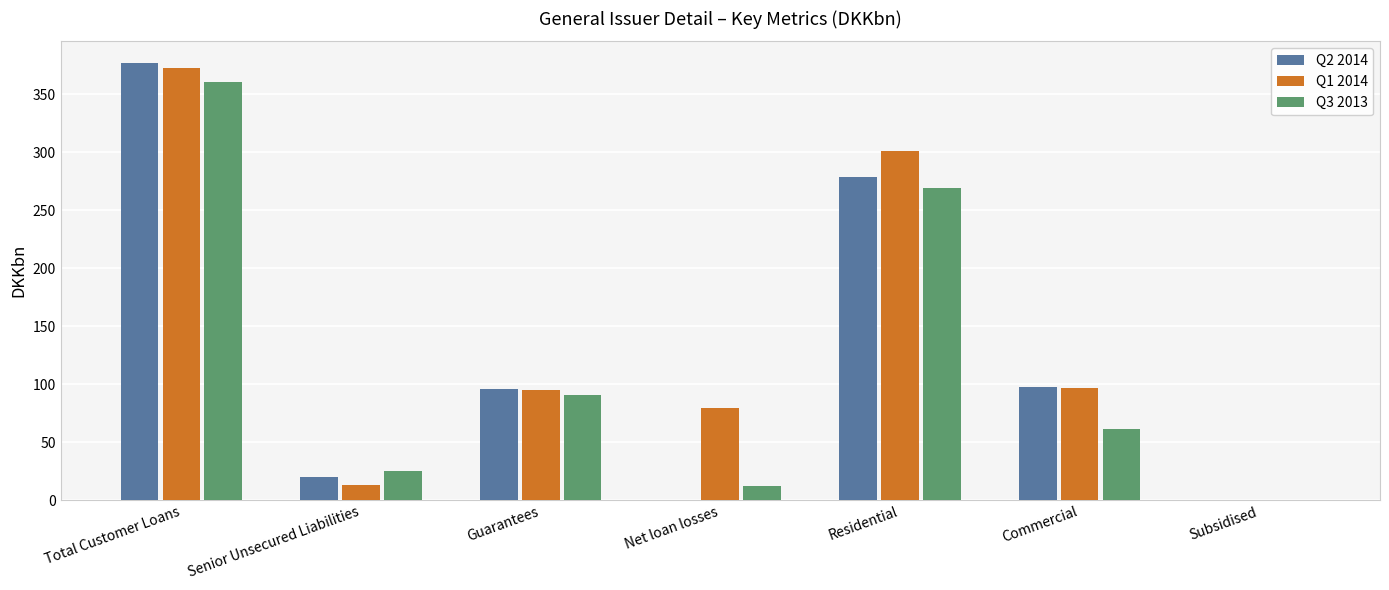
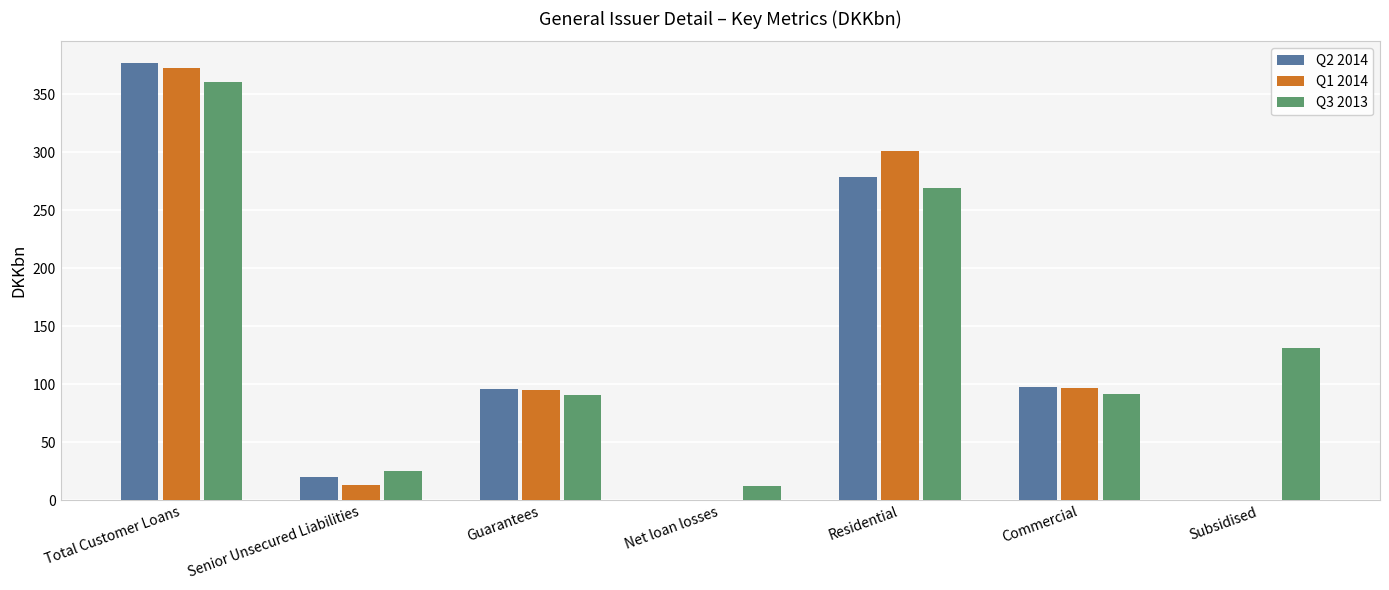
  {
    "Q2 2014": {
      "Total Customer Loans": 377,
      "Senior Unsecured Liabilities": 20,
      "Guarantees": 96,
      "Residential": 279,
      "Commercial": 98
    },
    "Q1 2014": {
      "Total Customer Loans": 373,
      "Senior Unsecured Liabilities": 13,
      "Guarantees": 95,
-     "Net loan losses": 79,
+     "Net loan losses": 0,
      "Residential": 301,
      "Commercial": 97
    },
    "Q3 2013": {
      "Total Customer Loans": 361,
      "Senior Unsecured Liabilities": 25,
      "Guarantees": 91,
      "Net loan losses": 12,
      "Residential": 269,
-     "Commercial": 61,
-     "Subsidised": 0
+     "Commercial": 91,
+     "Subsidised": 131
    }
  }
